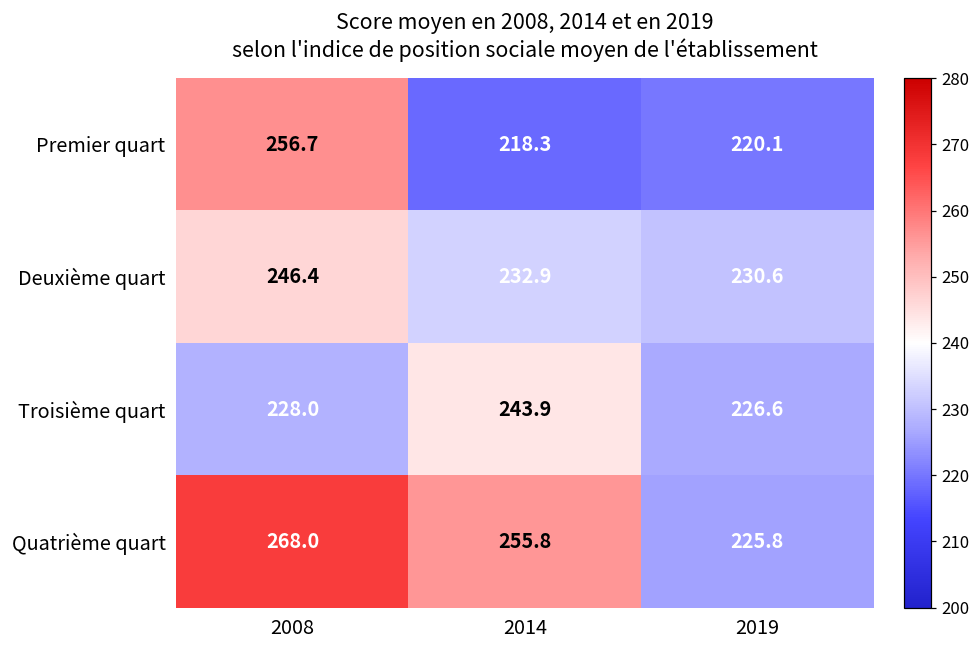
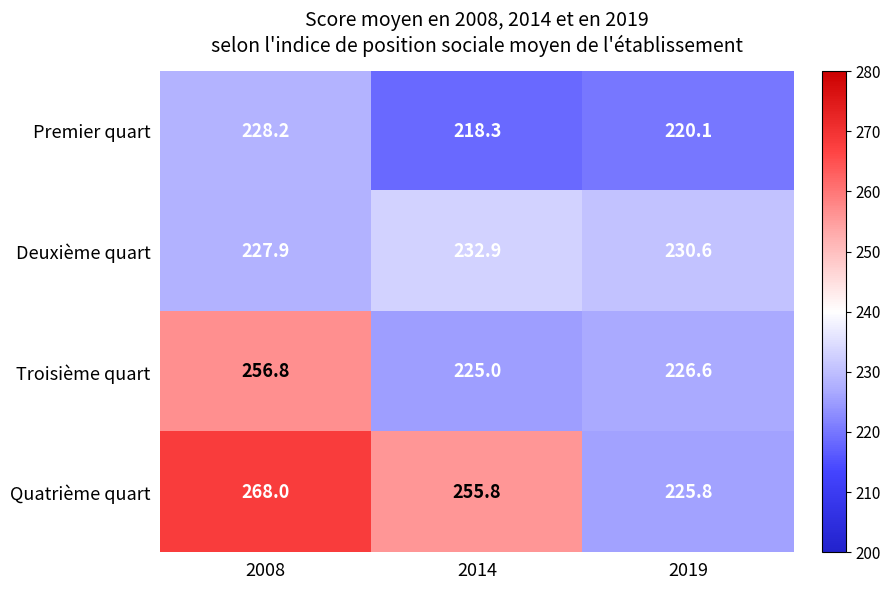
  {
    "Premier quart": {
-     "2008": 256.7,
+     "2008": 228.2,
      "2014": 218.3,
      "2019": 220.1
    },
    "Deuxième quart": {
-     "2008": 246.4,
+     "2008": 227.9,
      "2019": 230.6
    },
    "Troisième quart": {
-     "2008": 228.0,
-     "2014": 243.9,
+     "2008": 256.8,
+     "2014": 225.0,
      "2019": 226.6
    },
    "Quatrième quart": {
      "2008": 268.0,
      "2014": 255.8,
      "2019": 225.8
    }
  }
